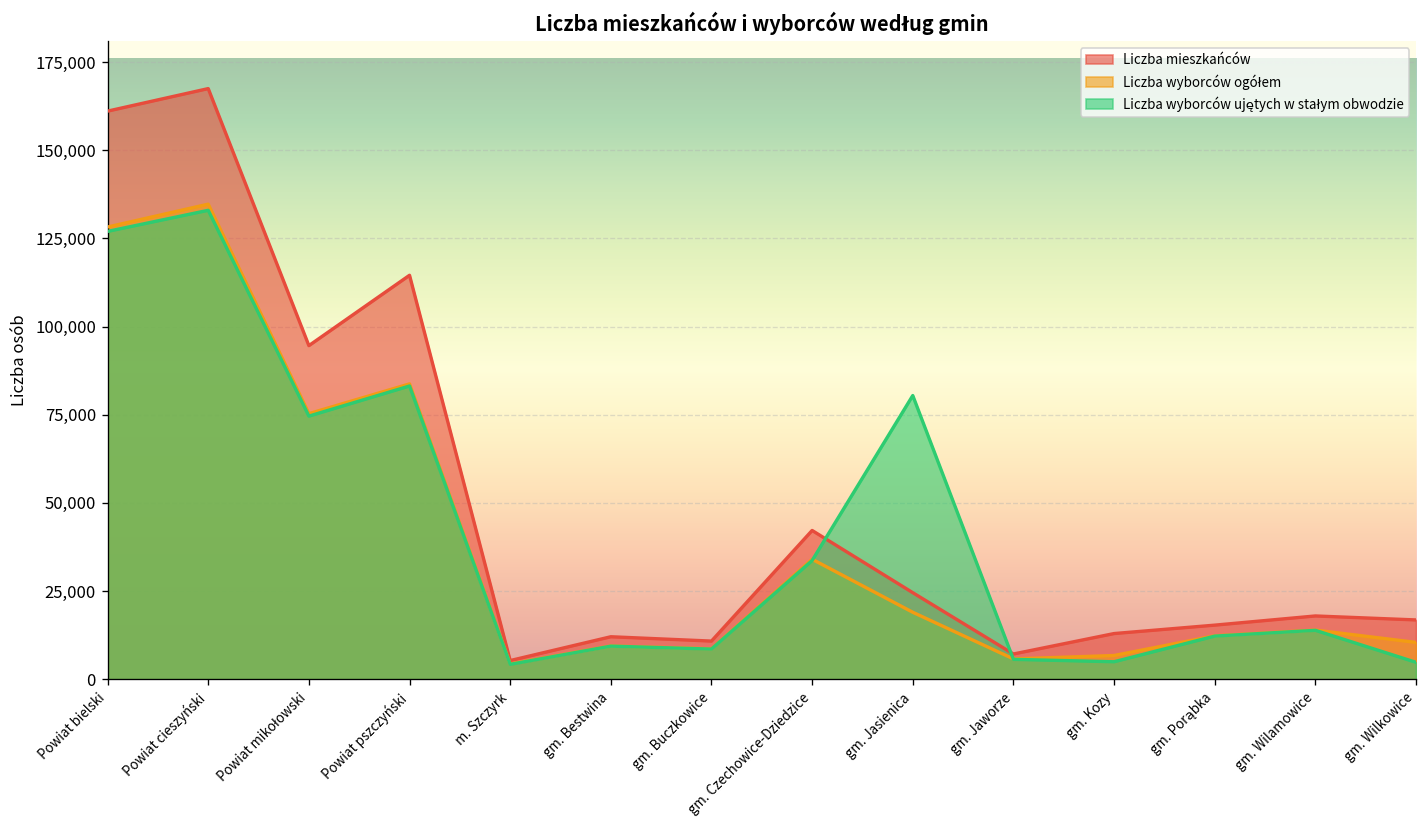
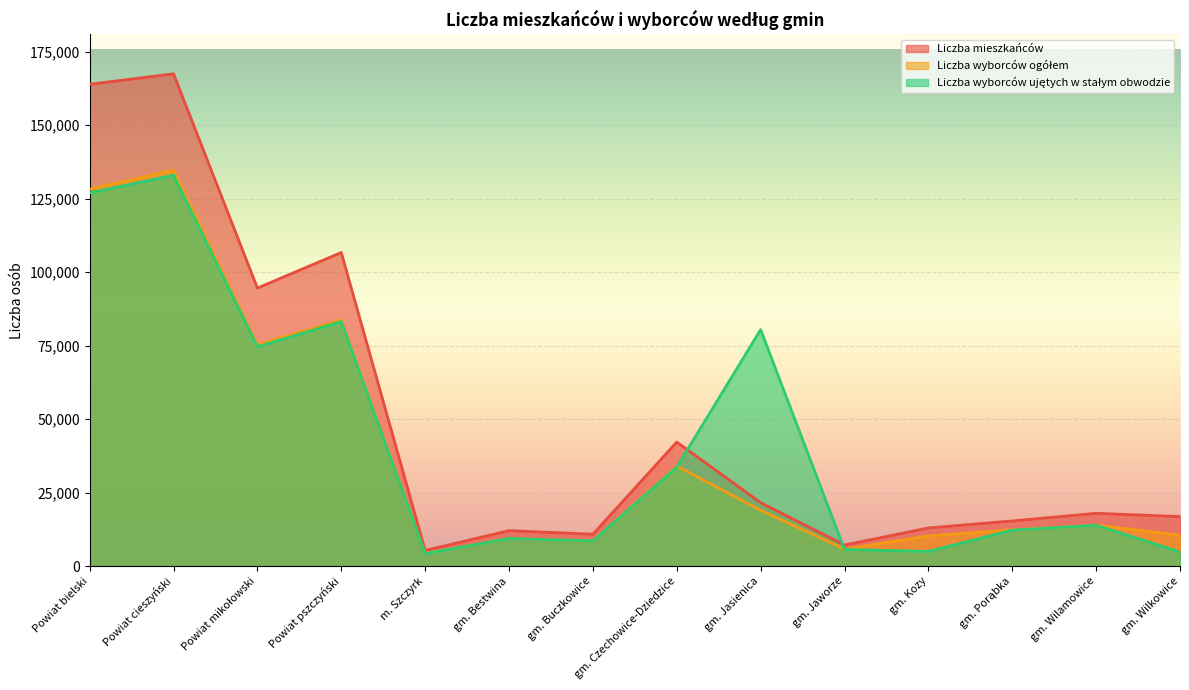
  {
    "Liczba mieszkańców": {
-     "Powiat bielski": "161,000",
+     "Powiat bielski": "164,000",
      "Powiat cieszyński": "167,000",
      "Powiat mikołowski": "95,000",
-     "Powiat pszczyński": "115,000",
+     "Powiat pszczyński": "107,000",
      "m. Szczyrk": "5,000",
      "gm. Bestwina": "12,000",
      "gm. Buczkowice": "11,000",
      "gm. Czechowice-Dziedzice": "42,000",
-     "gm. Jasienica": "25,000",
+     "gm. Jasienica": "22,000",
      "gm. Jaworze": "7,000",
      "gm. Kozy": "13,000",
      "gm. Porąbka": "15,000",
      "gm. Wilamowice": "18,000",
      "gm. Wilkowice": "17,000"
    },
    "Liczba wyborców ogółem": {
      "Powiat bielski": "128,000",
      "Powiat cieszyński": "135,000",
      "gm. Jasienica": "19,000",
-     "gm. Kozy": "7,000",
+     "gm. Kozy": "10,000",
      "gm. Wilkowice": "10,000"
    },
    "Liczba wyborców ujętych w stałym obwodzie": {
      "Powiat bielski": "127,000",
      "Powiat cieszyński": "133,000",
      "gm. Jasienica": "80,000",
      "gm. Kozy": "5,000",
      "gm. Wilkowice": "5,000"
    }
  }
